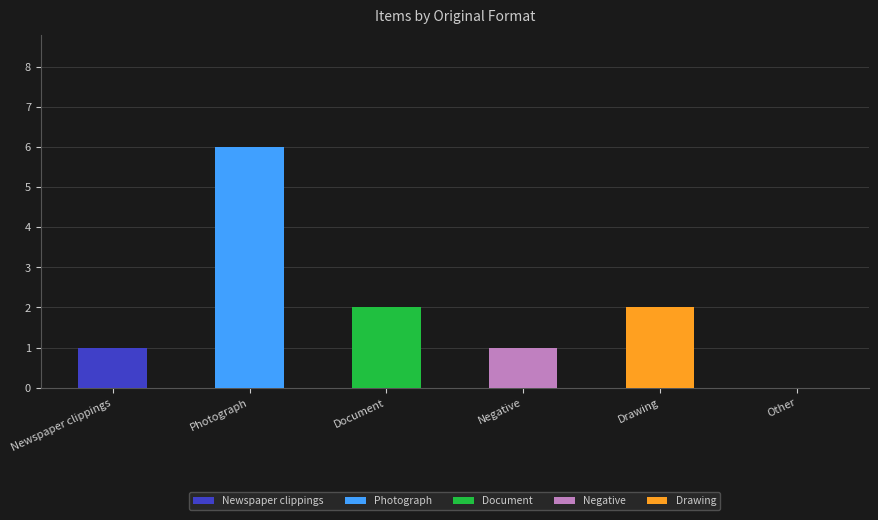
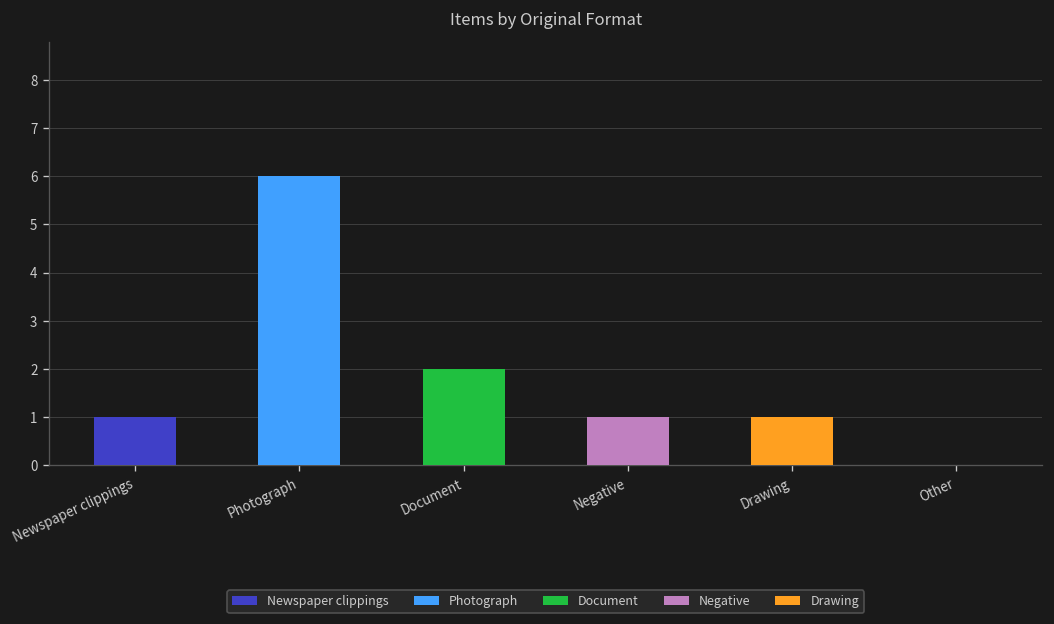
  {
    "Newspaper clippings": {
      "Newspaper clippings": 1,
      "Photograph": 0,
      "Document": 0,
      "Negative": 0,
      "Drawing": 0,
      "Other": 0
    },
    "Drawing": {
-     "Drawing": 2
+     "Drawing": 1
    }
  }
